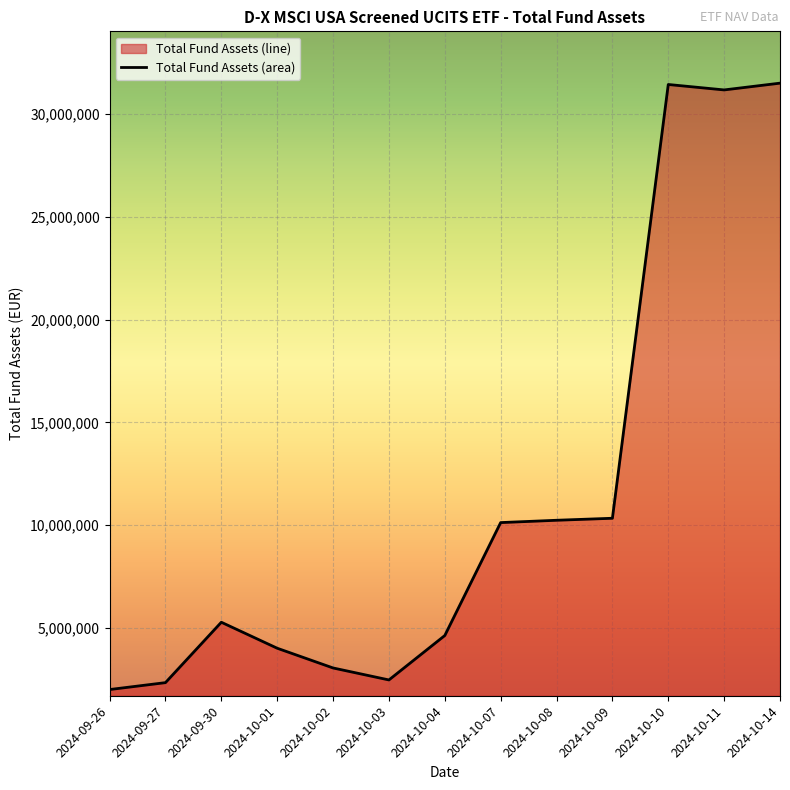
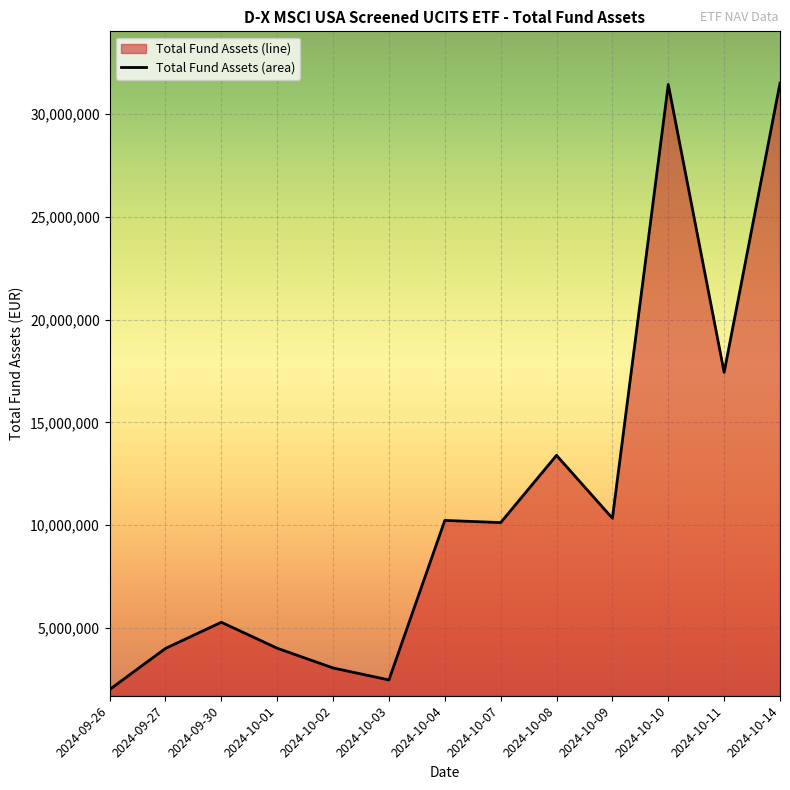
  {
    "2024-09-26": "2,000,000",
-   "2024-09-27": "2,300,000",
+   "2024-09-27": "4,000,000",
    "2024-09-30": "5,300,000",
    "2024-10-01": "4,000,000",
    "2024-10-02": "3,100,000",
    "2024-10-03": "2,500,000",
-   "2024-10-04": "4,600,000",
+   "2024-10-04": "10,200,000",
    "2024-10-07": "10,100,000",
-   "2024-10-08": "10,200,000",
+   "2024-10-08": "13,400,000",
    "2024-10-09": "10,300,000",
    "2024-10-10": "31,400,000",
-   "2024-10-11": "31,200,000",
+   "2024-10-11": "17,400,000",
    "2024-10-14": "31,500,000"
  }
